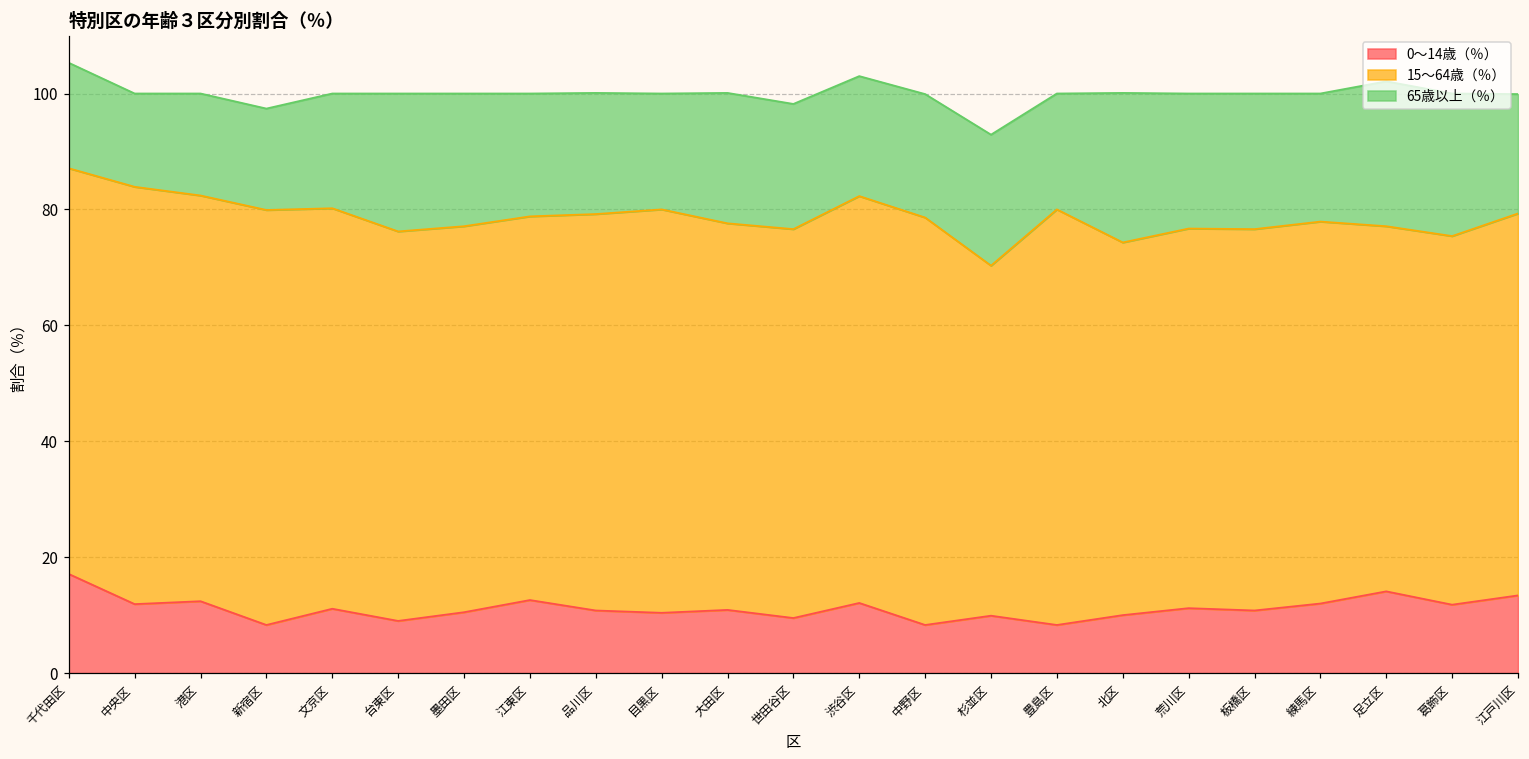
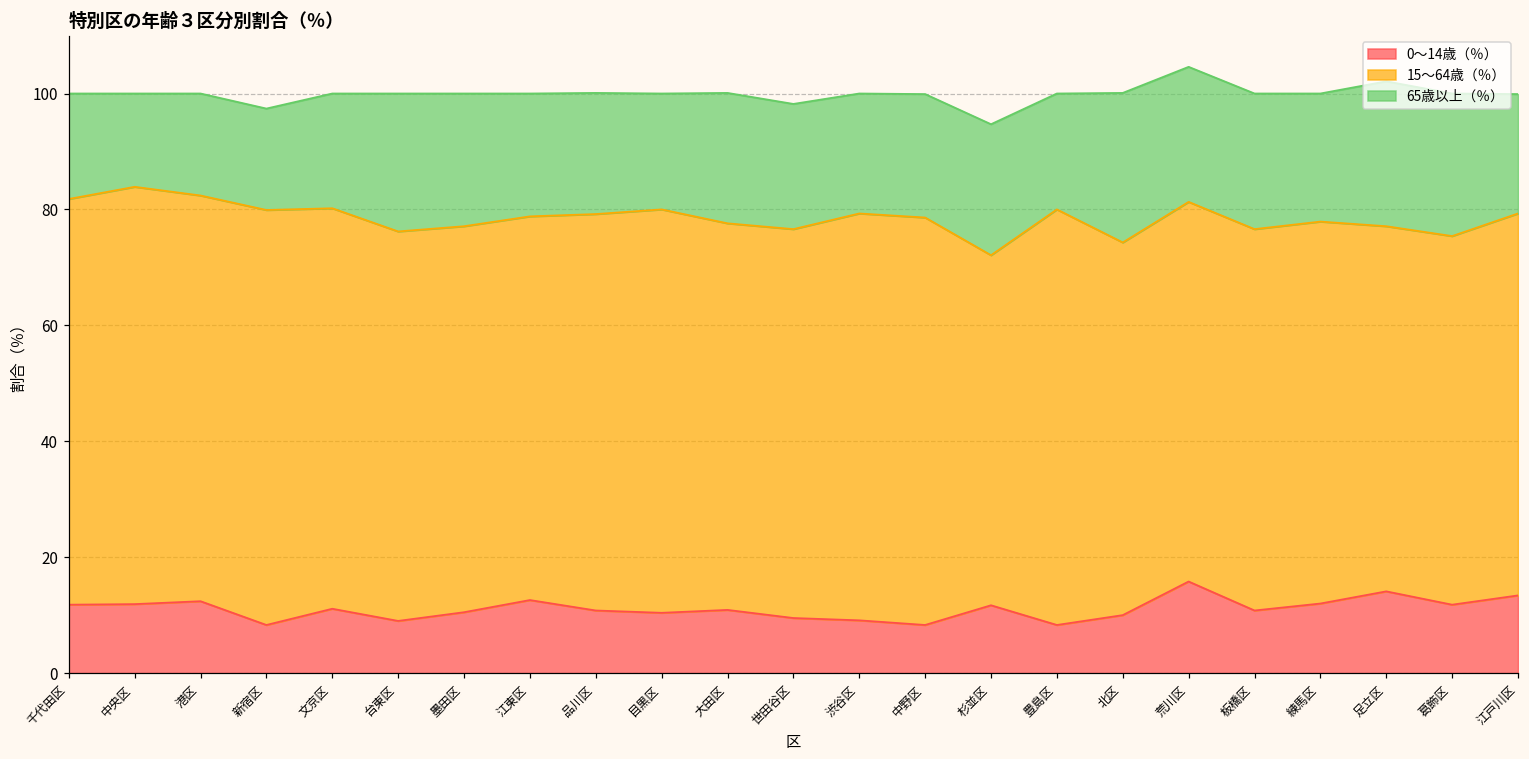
  {
    "0～14歳（％）": {
-     "千代田区": 17,
+     "千代田区": 12,
      "中央区": 12,
      "港区": 12,
      "新宿区": 8,
      "文京区": 11,
      "台東区": 9,
      "墨田区": 11,
      "江東区": 13,
      "品川区": 11,
      "目黒区": 10,
      "大田区": 11,
      "世田谷区": 10,
-     "渋谷区": 12,
+     "渋谷区": 9,
      "中野区": 8,
-     "杉並区": 10,
+     "杉並区": 12,
      "豊島区": 8,
      "北区": 10,
-     "荒川区": 11,
+     "荒川区": 16,
      "板橋区": 11,
      "練馬区": 12,
      "足立区": 14,
      "葛飾区": 12,
      "江戸川区": 13
    },
    "15～64歳（％）": {
      "千代田区": 70,
      "中央区": 72,
      "港区": 70,
      "新宿区": 72,
      "文京区": 69,
      "台東区": 67,
      "墨田区": 67,
      "江東区": 66,
      "品川区": 68,
      "目黒区": 70,
      "大田区": 67,
      "世田谷区": 67,
      "渋谷区": 70,
      "中野区": 70,
      "杉並区": 60,
      "豊島区": 72,
      "北区": 64,
      "荒川区": 66,
      "板橋区": 66,
      "練馬区": 66,
      "足立区": 63,
      "葛飾区": 64,
      "江戸川区": 66
    },
    "65歳以上（％）": {
      "千代田区": 18,
      "中央区": 16,
      "港区": 18,
      "新宿区": 18,
      "文京区": 20,
      "台東区": 24,
      "墨田区": 23,
      "江東区": 21,
      "品川区": 21,
      "目黒区": 20,
      "大田区": 23,
      "世田谷区": 22,
      "渋谷区": 21,
      "中野区": 21,
      "杉並区": 23,
      "豊島区": 20,
      "北区": 26,
      "荒川区": 23,
      "板橋区": 23,
      "練馬区": 22,
      "江戸川区": 21
    }
  }
